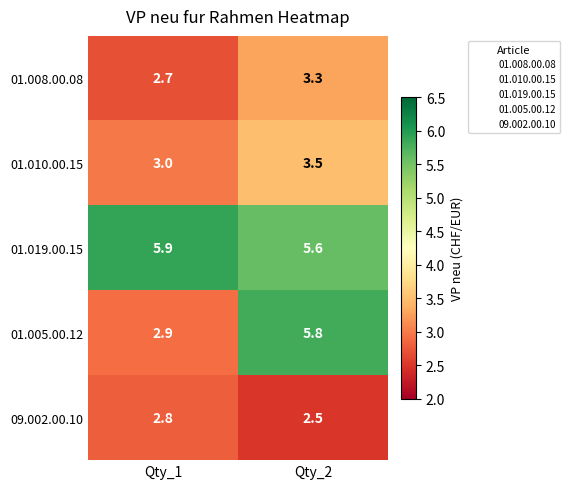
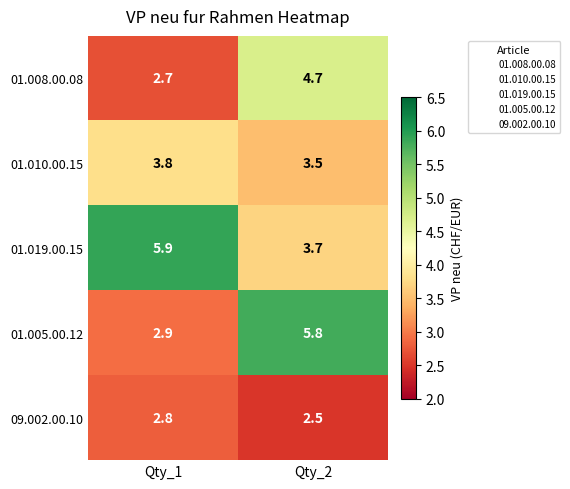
  {
    "01.008.00.08": {
      "Qty_1": 2.7,
-     "Qty_2": 3.3
+     "Qty_2": 4.7
    },
    "01.010.00.15": {
-     "Qty_1": 3.0,
+     "Qty_1": 3.8,
      "Qty_2": 3.5
    },
    "01.019.00.15": {
      "Qty_1": 5.9,
-     "Qty_2": 5.6
+     "Qty_2": 3.7
    },
    "01.005.00.12": {
      "Qty_1": 2.9,
      "Qty_2": 5.8
    },
    "09.002.00.10": {
      "Qty_1": 2.8,
      "Qty_2": 2.5
    }
  }
